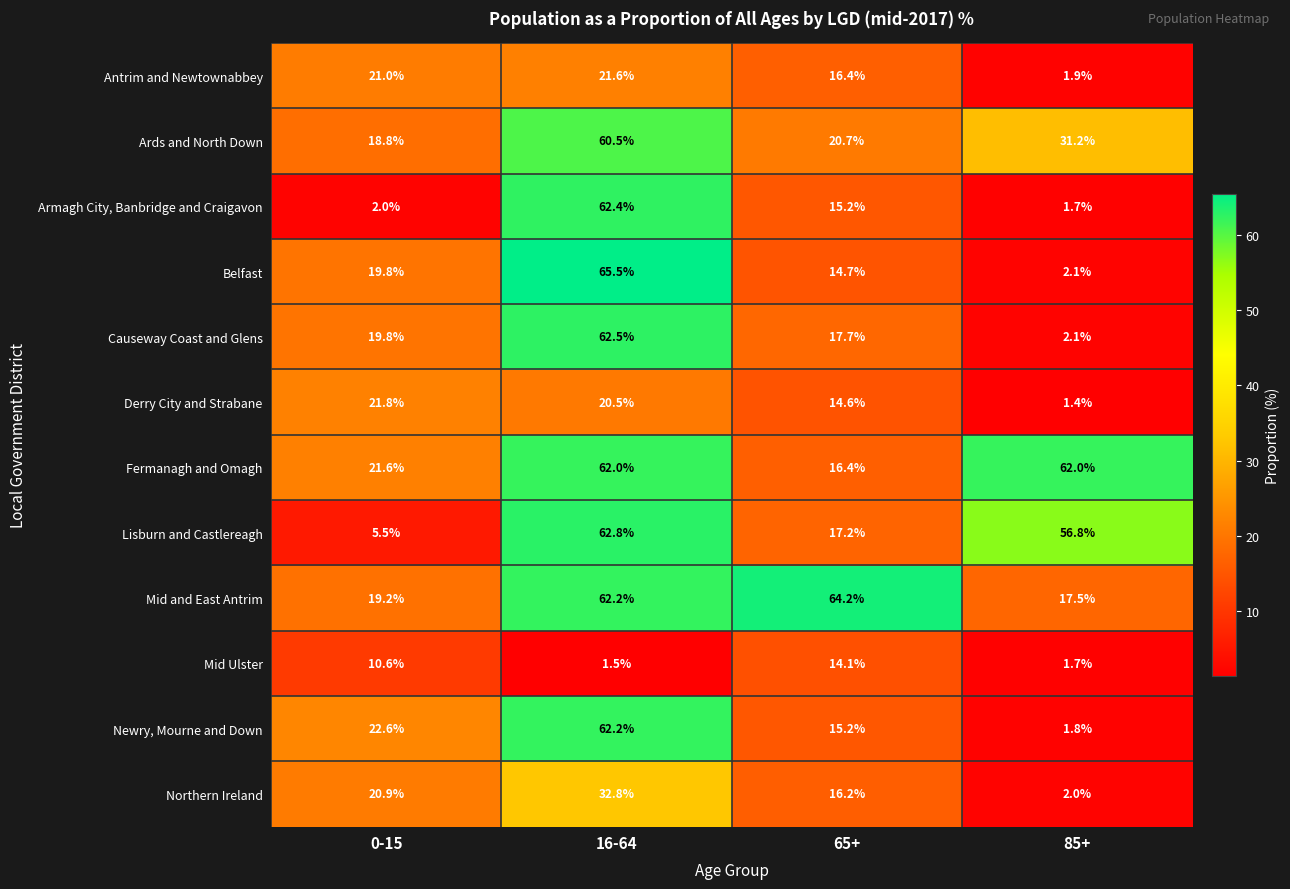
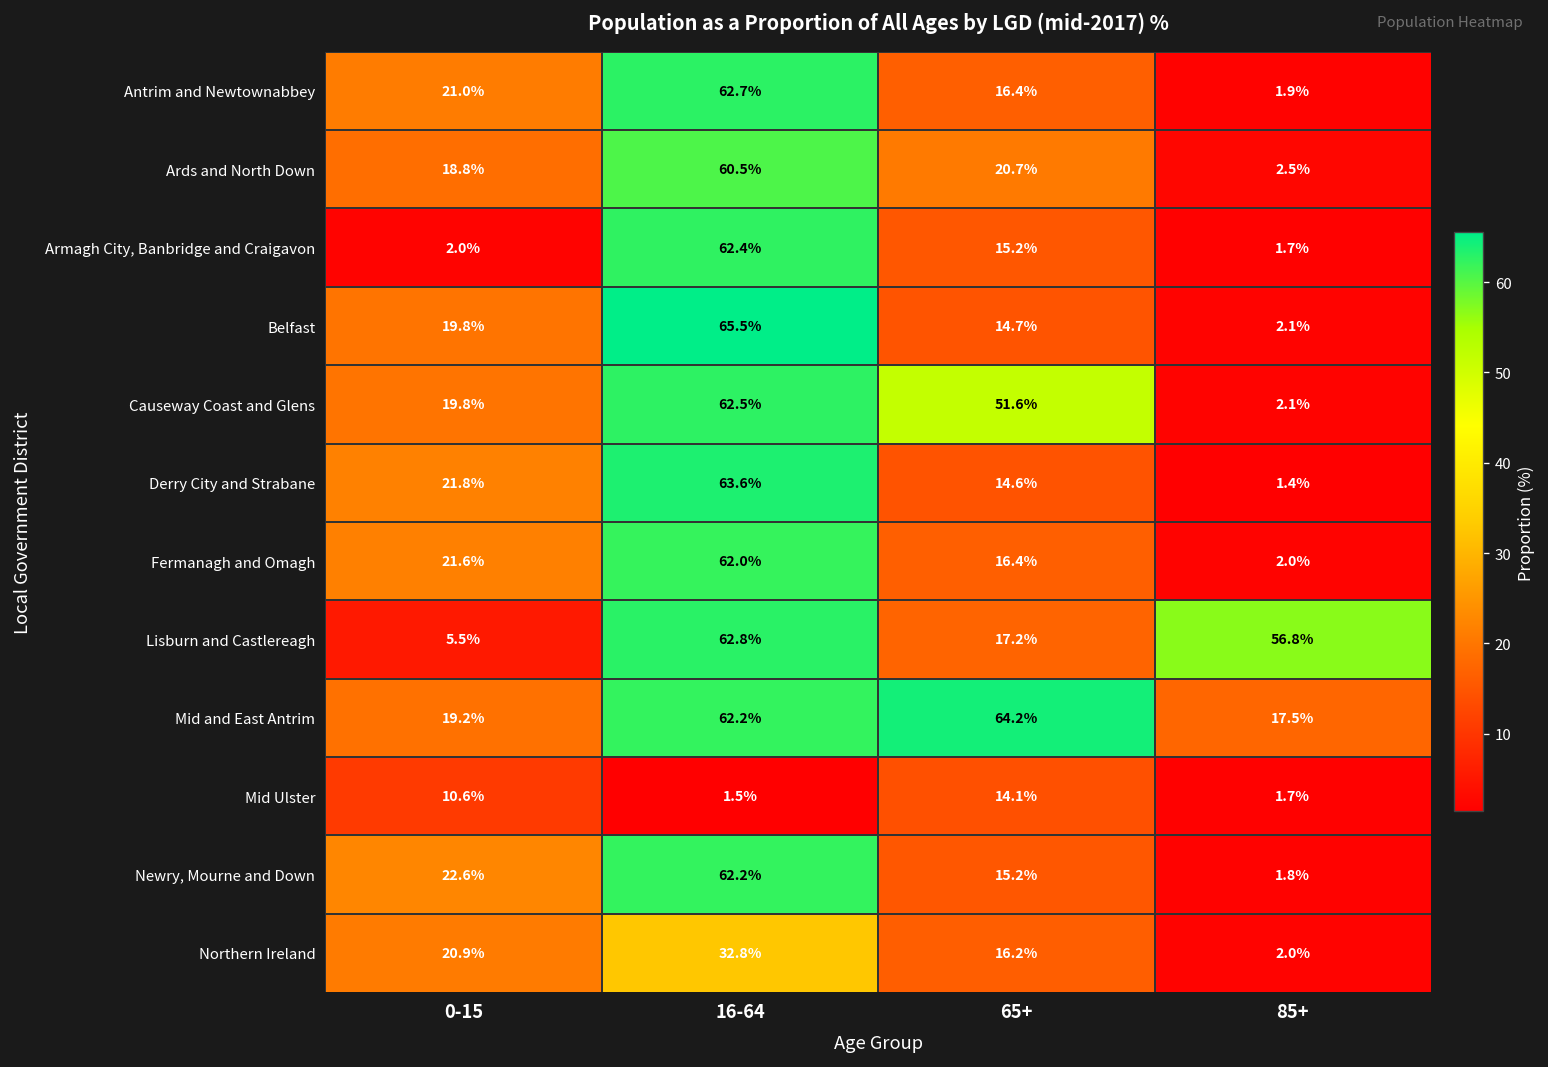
  {
    "Antrim and Newtownabbey": {
      "0-15": "21.0%",
-     "16-64": "21.6%",
+     "16-64": "62.7%",
      "65+": "16.4%",
      "85+": "1.9%"
    },
    "Ards and North Down": {
      "0-15": "18.8%",
      "16-64": "60.5%",
      "65+": "20.7%",
-     "85+": "31.2%"
+     "85+": "2.5%"
    },
    "Armagh City, Banbridge and Craigavon": {
      "0-15": "2.0%",
      "16-64": "62.4%",
      "65+": "15.2%",
      "85+": "1.7%"
    },
    "Belfast": {
      "0-15": "19.8%",
      "16-64": "65.5%",
      "65+": "14.7%",
      "85+": "2.1%"
    },
    "Causeway Coast and Glens": {
      "0-15": "19.8%",
      "16-64": "62.5%",
-     "65+": "17.7%",
+     "65+": "51.6%",
      "85+": "2.1%"
    },
    "Derry City and Strabane": {
      "0-15": "21.8%",
-     "16-64": "20.5%",
+     "16-64": "63.6%",
      "65+": "14.6%",
      "85+": "1.4%"
    },
    "Fermanagh and Omagh": {
      "0-15": "21.6%",
      "16-64": "62.0%",
      "65+": "16.4%",
-     "85+": "62.0%"
+     "85+": "2.0%"
    },
    "Lisburn and Castlereagh": {
      "0-15": "5.5%",
      "16-64": "62.8%",
      "65+": "17.2%",
      "85+": "56.8%"
    },
    "Mid and East Antrim": {
      "0-15": "19.2%",
      "16-64": "62.2%",
      "65+": "64.2%",
      "85+": "17.5%"
    },
    "Mid Ulster": {
      "0-15": "10.6%",
      "16-64": "1.5%",
      "65+": "14.1%",
      "85+": "1.7%"
    },
    "Newry, Mourne and Down": {
      "0-15": "22.6%",
      "16-64": "62.2%",
      "65+": "15.2%",
      "85+": "1.8%"
    },
    "Northern Ireland": {
      "0-15": "20.9%",
      "16-64": "32.8%",
      "65+": "16.2%",
      "85+": "2.0%"
    }
  }
